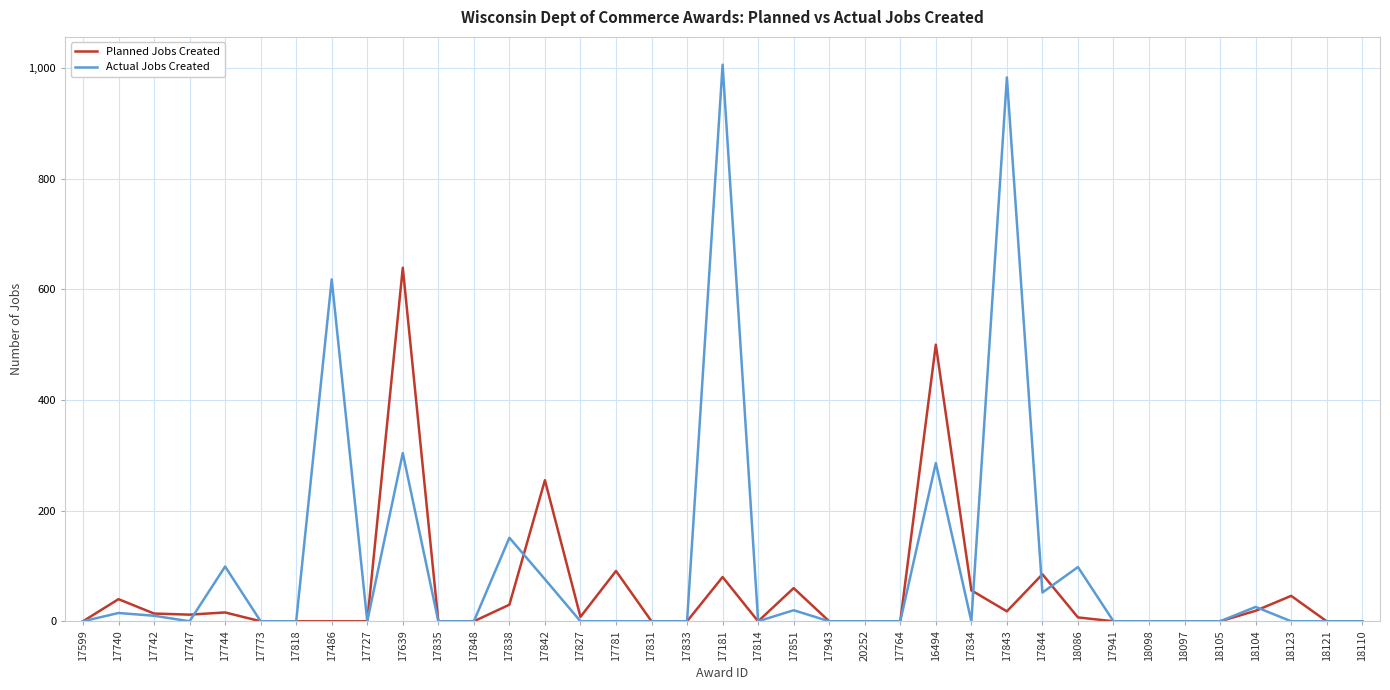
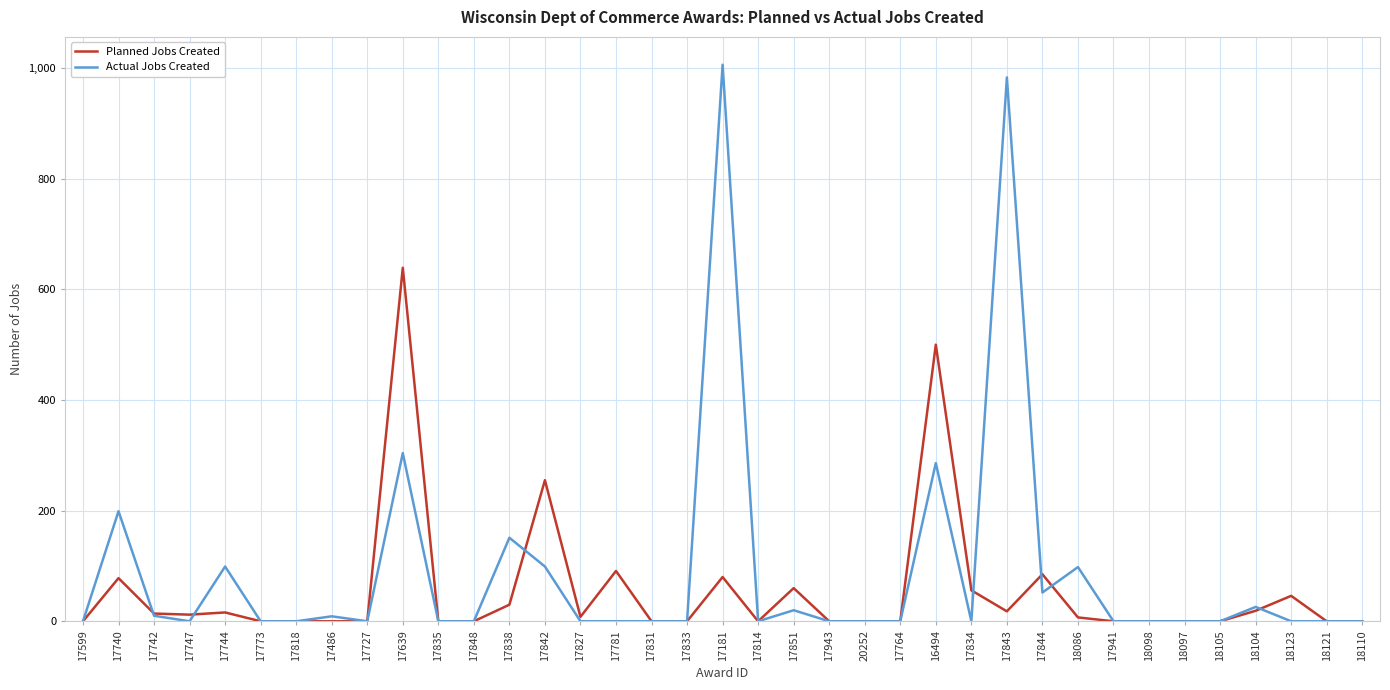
  {
    "Planned Jobs Created": {
-     "17740": "40",
+     "17740": "80",
      "17747": "10",
      "17744": "20",
      "17486": "0",
      "17639": "640",
      "17838": "30",
      "17842": "260",
      "17827": "10",
      "17781": "90",
      "17181": "80",
      "17851": "60",
      "16494": "500",
      "17834": "60",
      "17843": "20",
      "17844": "90",
      "18086": "10",
      "18104": "20",
      "18123": "50"
    },
    "Actual Jobs Created": {
-     "17740": "20",
+     "17740": "200",
      "17747": "0",
      "17744": "100",
-     "17486": "620",
+     "17486": "10",
      "17639": "300",
      "17838": "150",
-     "17842": "80",
+     "17842": "100",
      "17827": "0",
      "17781": "0",
      "17181": "1,010",
      "17851": "20",
      "16494": "290",
      "17834": "0",
      "17843": "980",
      "17844": "50",
      "18086": "100",
      "18104": "30",
      "18123": "0"
    }
  }
